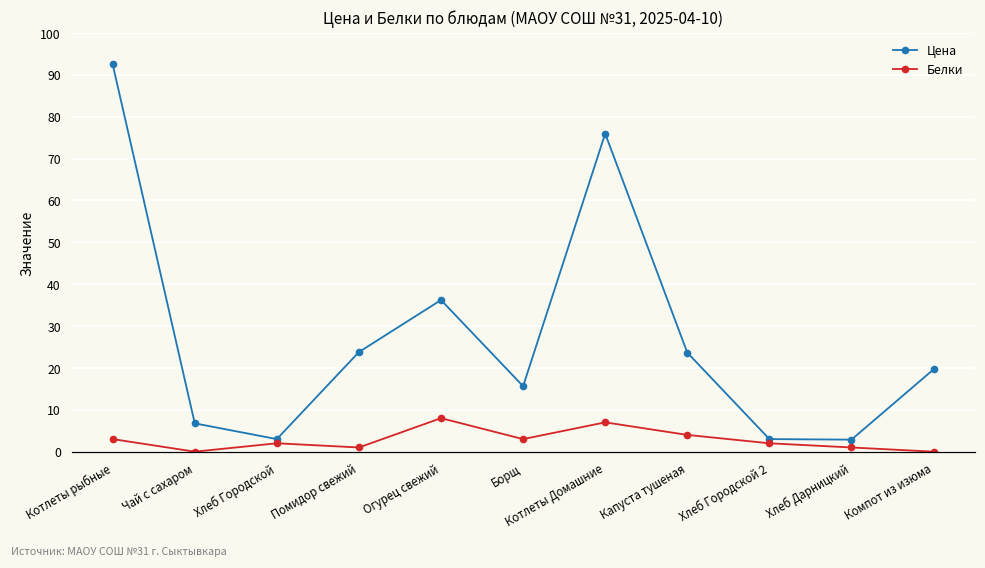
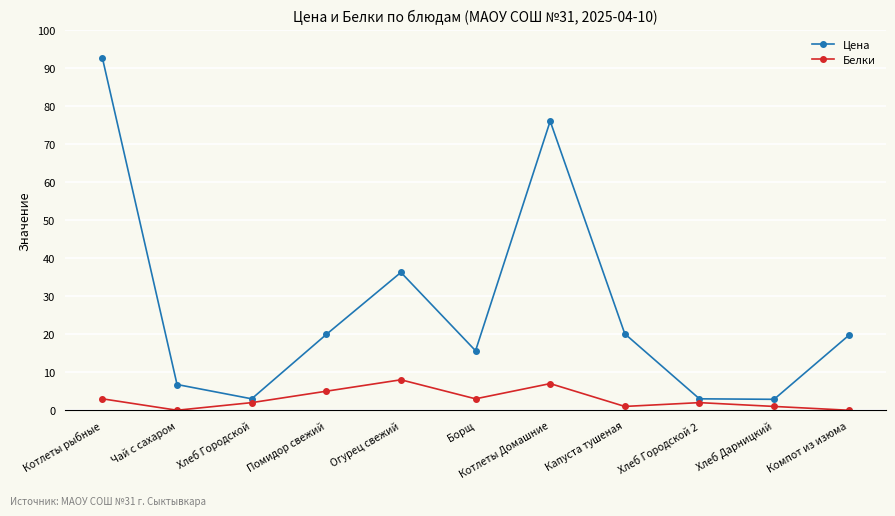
  {
    "Цена": {
      "Котлеты рыбные": 93,
      "Чай с сахаром": 7,
      "Хлеб Городской": 3,
-     "Помидор свежий": 24,
+     "Помидор свежий": 20,
      "Огурец свежий": 36,
      "Борщ": 16,
      "Котлеты Домашние": 76,
-     "Капуста тушеная": 24,
+     "Капуста тушеная": 20,
      "Хлеб Городской 2": 3,
      "Хлеб Дарницкий": 3,
      "Компот из изюма": 20
    },
    "Белки": {
      "Котлеты рыбные": 3,
      "Чай с сахаром": 0,
      "Хлеб Городской": 2,
-     "Помидор свежий": 1,
+     "Помидор свежий": 5,
      "Огурец свежий": 8,
      "Борщ": 3,
      "Котлеты Домашние": 7,
-     "Капуста тушеная": 4,
+     "Капуста тушеная": 1,
      "Хлеб Городской 2": 2,
      "Хлеб Дарницкий": 1,
      "Компот из изюма": 0
    }
  }
